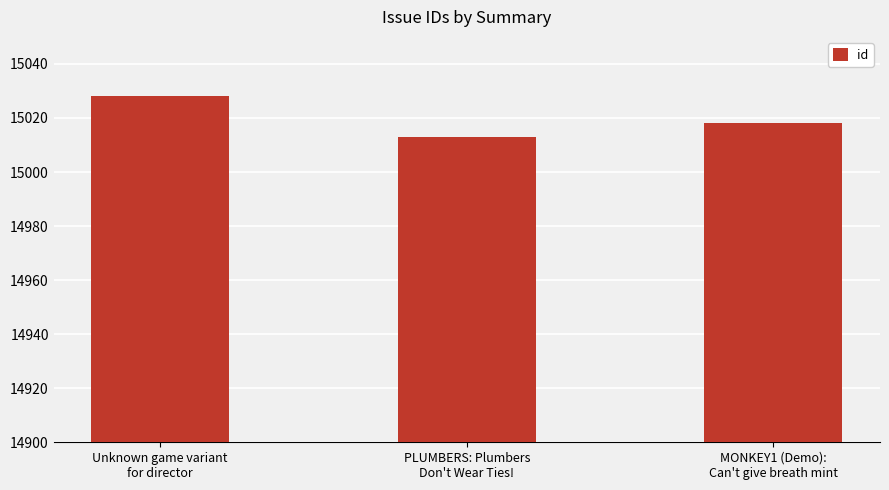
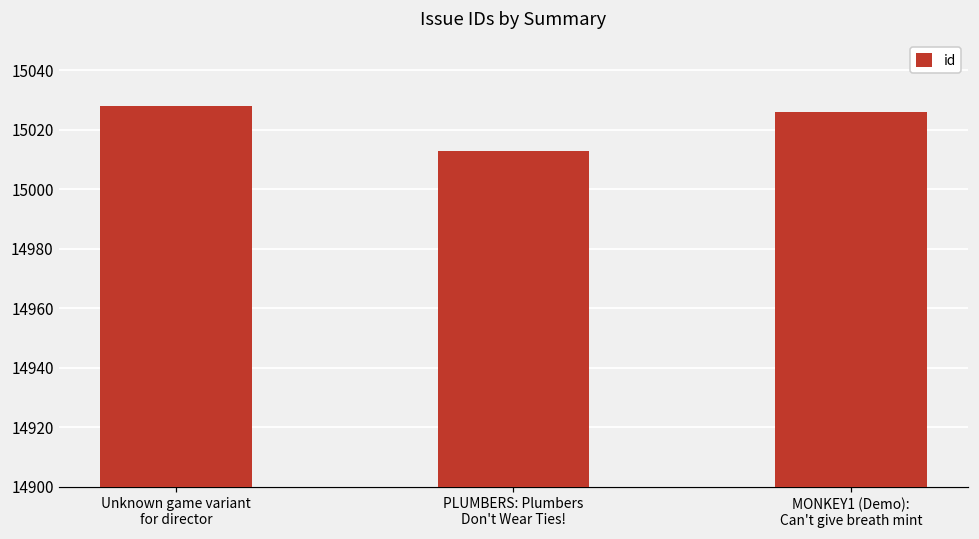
  {
    "Unknown game variant for director": 15028,
    "PLUMBERS: Plumbers Don't Wear Ties!": 15013,
-   "MONKEY1 (Demo): Can't give breath mint": 15018
+   "MONKEY1 (Demo): Can't give breath mint": 15026
  }
